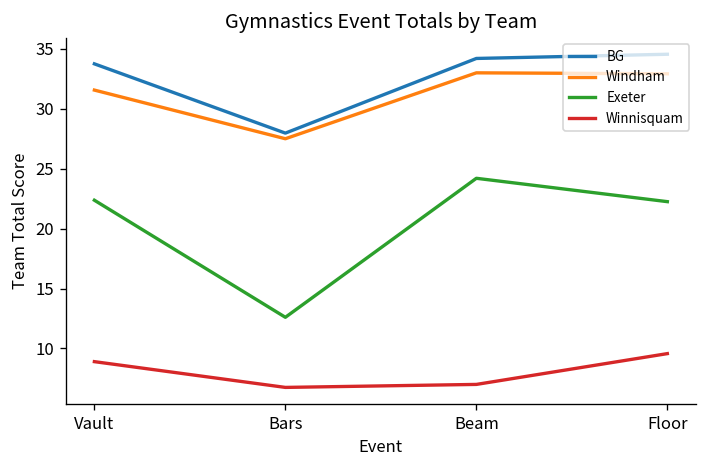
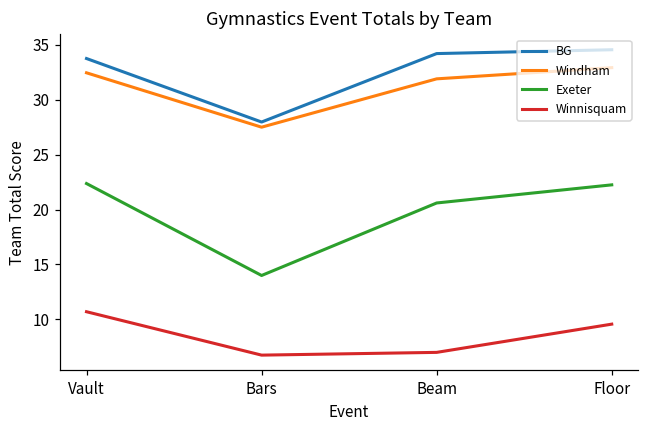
  {
    "BG": {
      "Vault": 34,
      "Bars": 28,
      "Beam": 34
    },
    "Windham": {
-     "Vault": 31.6,
+     "Vault": 32.5,
      "Bars": 28,
-     "Beam": 33
+     "Beam": 32
    },
    "Exeter": {
      "Vault": 22,
-     "Bars": 13,
-     "Beam": 24,
+     "Bars": 14,
+     "Beam": 21,
      "Floor": 22
    },
    "Winnisquam": {
-     "Vault": 9,
+     "Vault": 11,
      "Bars": 7,
      "Beam": 7,
      "Floor": 10
    }
  }
